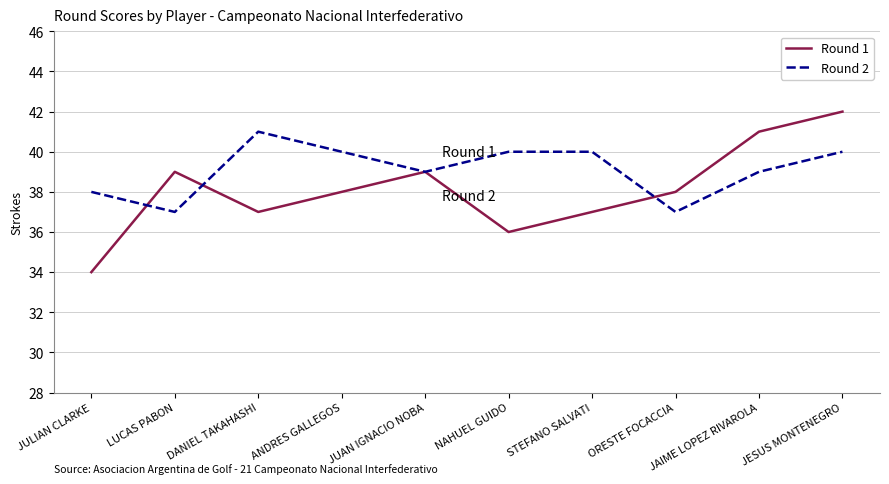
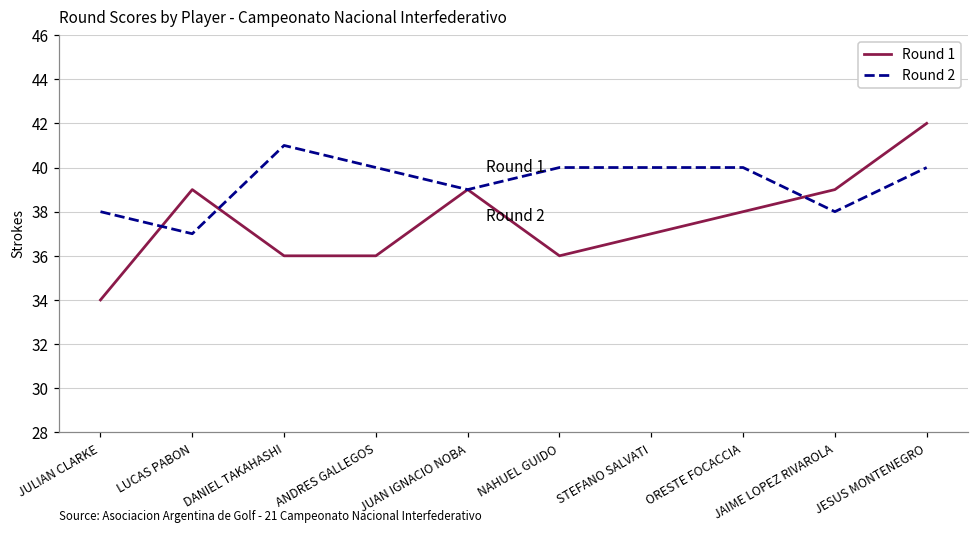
  {
    "Round 1": {
      "JULIAN CLARKE": 34,
      "LUCAS PABON": 39,
-     "DANIEL TAKAHASHI": 37,
-     "ANDRES GALLEGOS": 38,
+     "DANIEL TAKAHASHI": 36,
+     "ANDRES GALLEGOS": 36,
      "NAHUEL GUIDO": 36,
      "STEFANO SALVATI": 37,
      "ORESTE FOCACCIA": 38,
-     "JAIME LOPEZ RIVAROLA": 41,
+     "JAIME LOPEZ RIVAROLA": 39,
      "JESUS MONTENEGRO": 42
    },
    "Round 2": {
      "JULIAN CLARKE": 38,
      "LUCAS PABON": 37,
      "DANIEL TAKAHASHI": 41,
      "ANDRES GALLEGOS": 40,
      "STEFANO SALVATI": 40,
-     "ORESTE FOCACCIA": 37,
-     "JAIME LOPEZ RIVAROLA": 39,
+     "ORESTE FOCACCIA": 40,
+     "JAIME LOPEZ RIVAROLA": 38,
      "JESUS MONTENEGRO": 40
    }
  }
